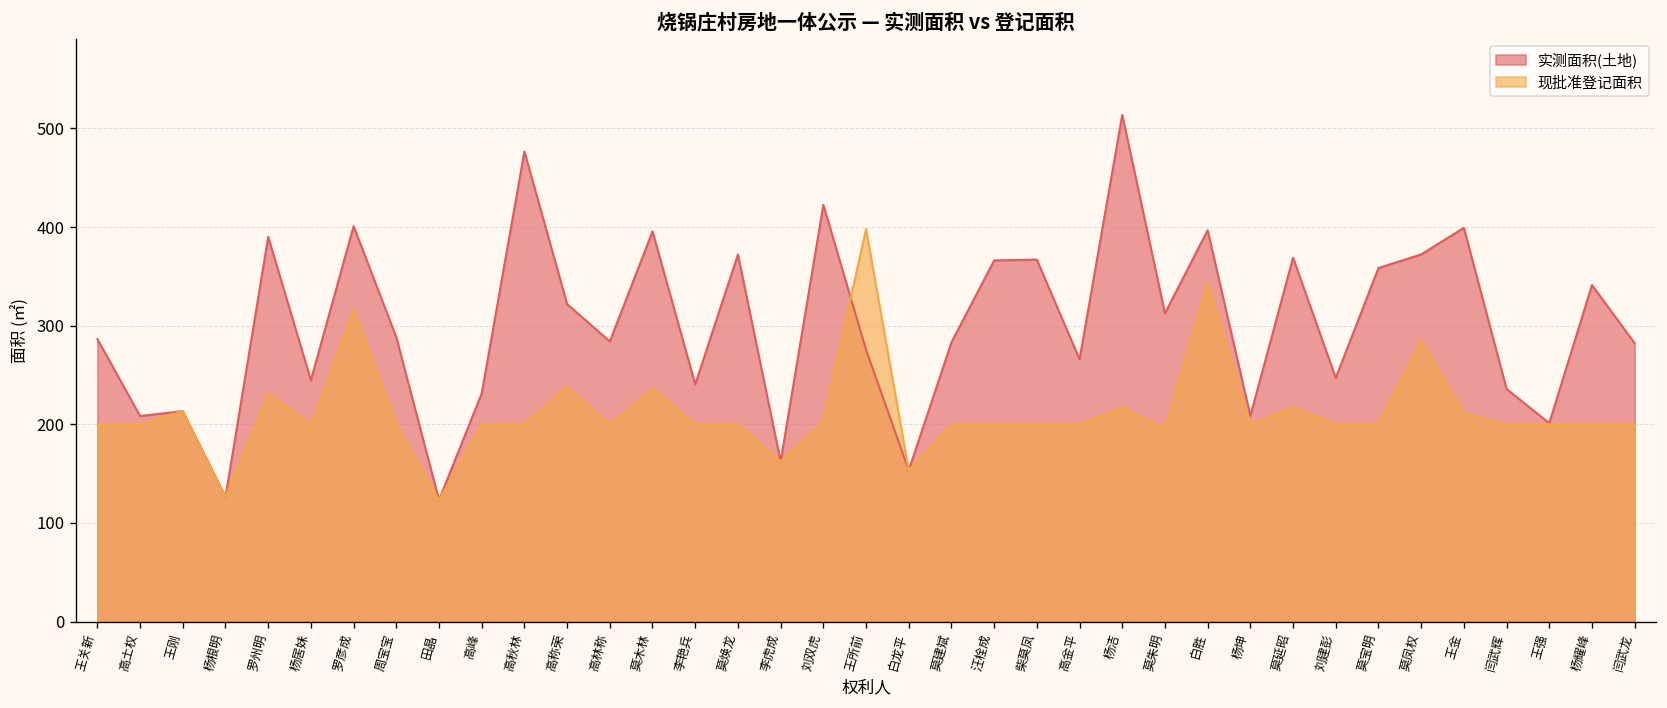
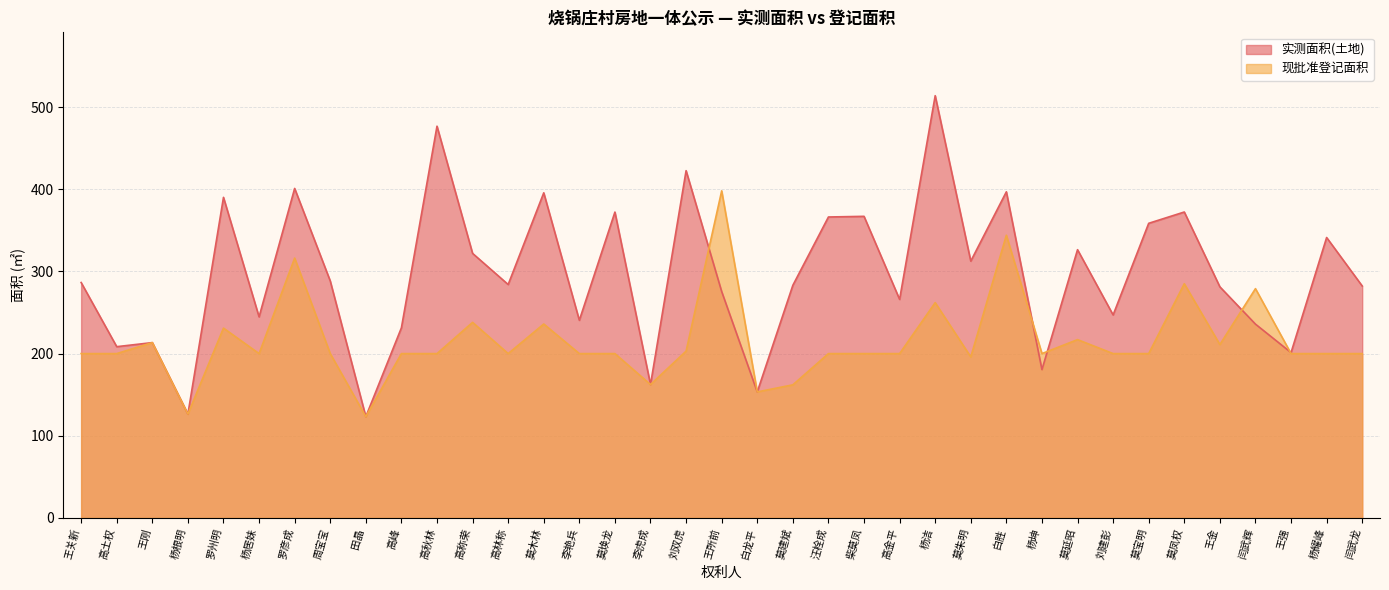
  {
    "实测面积(土地)": {
      "王关新": 290,
      "高土权": 210,
      "罗州明": 390,
      "杨居妹": 240,
      "罗彦成": 400,
      "周宝宝": 290,
      "高峰": 230,
      "高秋林": 480,
      "高称荣": 320,
      "高林称": 280,
      "莫木林": 400,
      "李艳兵": 240,
      "莫焕龙": 370,
      "刘双虎": 420,
      "王所前": 280,
      "莫建斌": 280,
      "汪栓成": 370,
      "柴莫凤": 370,
      "高金平": 270,
      "杨洁": 510,
      "莫朱明": 310,
      "白胜": 400,
-     "杨坤": 210,
-     "莫延昭": 370,
+     "杨坤": 180,
+     "莫延昭": 330,
      "刘建彭": 250,
      "莫宝明": 360,
      "莫凤权": 370,
-     "王金": 400,
+     "王金": 280,
      "闫武辉": 240,
      "杨耀峰": 340,
      "闫武龙": 280
    },
    "现批准登记面积": {
      "王关新": 200,
      "高土权": 200,
      "罗州明": 230,
      "杨居妹": 200,
      "罗彦成": 320,
      "周宝宝": 200,
      "高峰": 200,
      "高秋林": 200,
      "高称荣": 240,
      "高林称": 200,
      "莫木林": 240,
      "李艳兵": 200,
      "莫焕龙": 200,
      "刘双虎": 200,
      "王所前": 400,
-     "莫建斌": 200,
+     "莫建斌": 160,
      "汪栓成": 200,
      "柴莫凤": 200,
      "高金平": 200,
-     "杨洁": 220,
+     "杨洁": 260,
      "莫朱明": 200,
      "白胜": 340,
      "杨坤": 200,
      "莫延昭": 220,
      "刘建彭": 200,
      "莫宝明": 200,
      "莫凤权": 290,
      "王金": 210,
-     "闫武辉": 200,
+     "闫武辉": 280,
      "杨耀峰": 200,
      "闫武龙": 200
    }
  }
